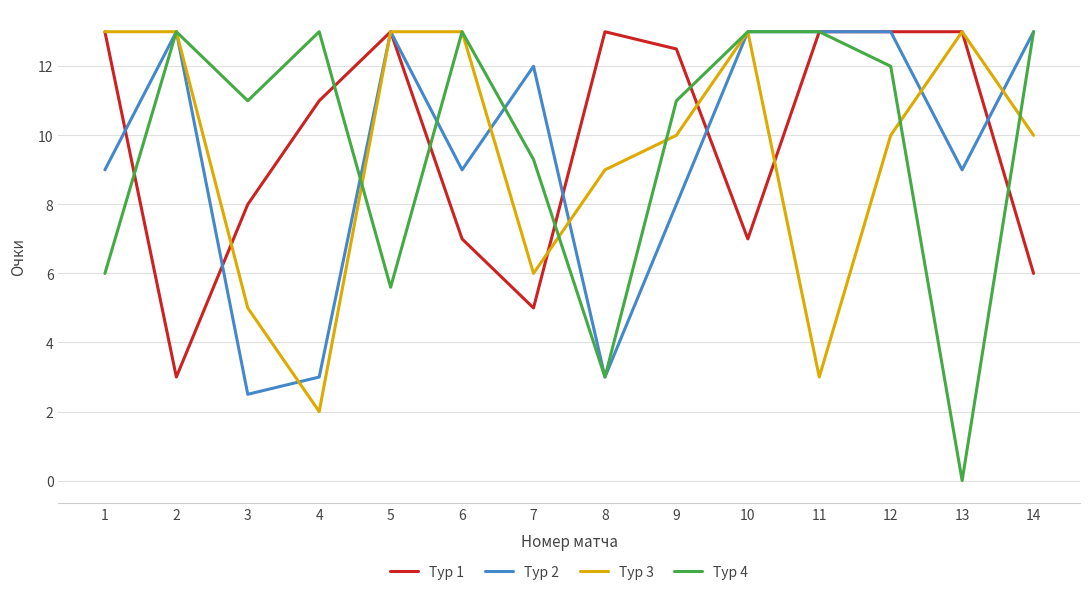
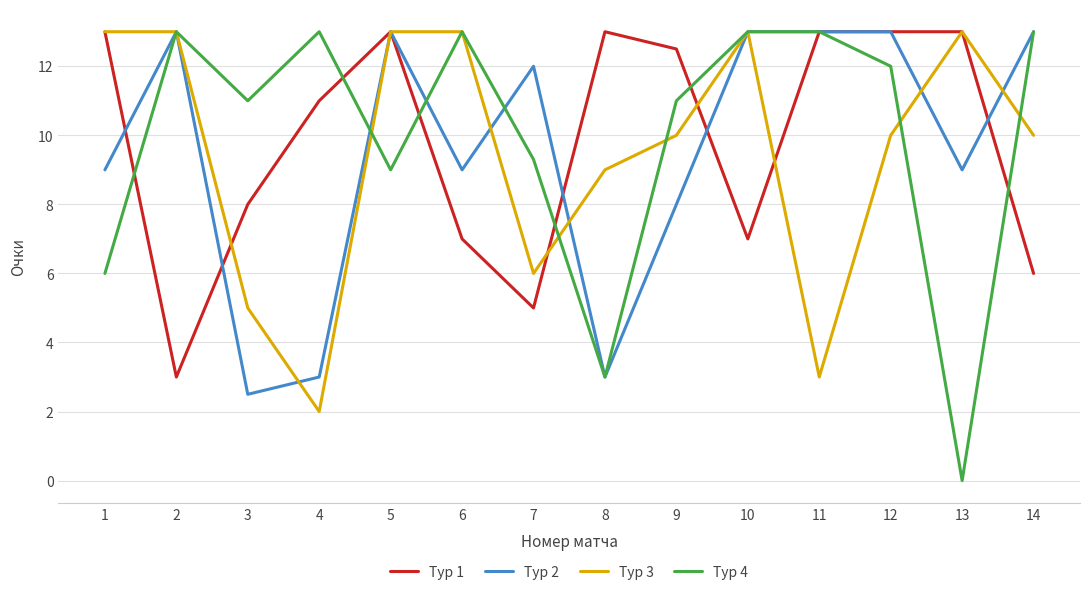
  {
    "Тур 1": {
      "2": 3.0,
      "3": 8.0,
      "4": 11.0,
      "6": 7.0,
      "7": 5.0,
      "8": 13.0,
      "9": 12.5,
      "10": 7.0,
      "14": 6.0
    },
    "Тур 2": {
      "1": 9.0,
      "3": 2.5,
      "4": 3.0,
      "6": 9.0,
      "7": 12.0,
      "9": 8.0,
      "13": 9.0
    },
    "Тур 3": {
      "3": 5.0,
      "4": 2.0,
      "7": 6.0,
      "8": 9.0,
      "9": 10.0,
      "11": 3.0,
      "12": 10.0,
      "14": 10.0
    },
    "Тур 4": {
      "1": 6.0,
      "3": 11.0,
      "4": 13.0,
-     "5": 5.6,
+     "5": 9.0,
      "7": 9.3,
      "9": 11.0,
      "12": 12.0,
      "13": 0.0
    }
  }
